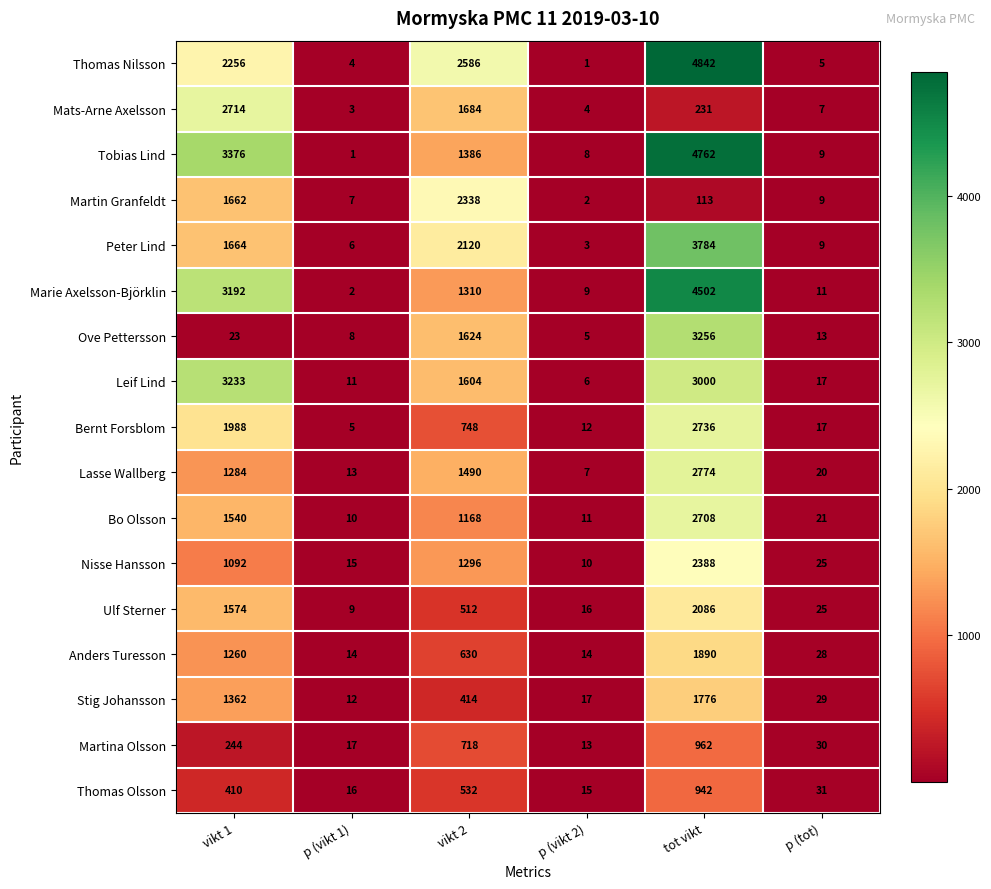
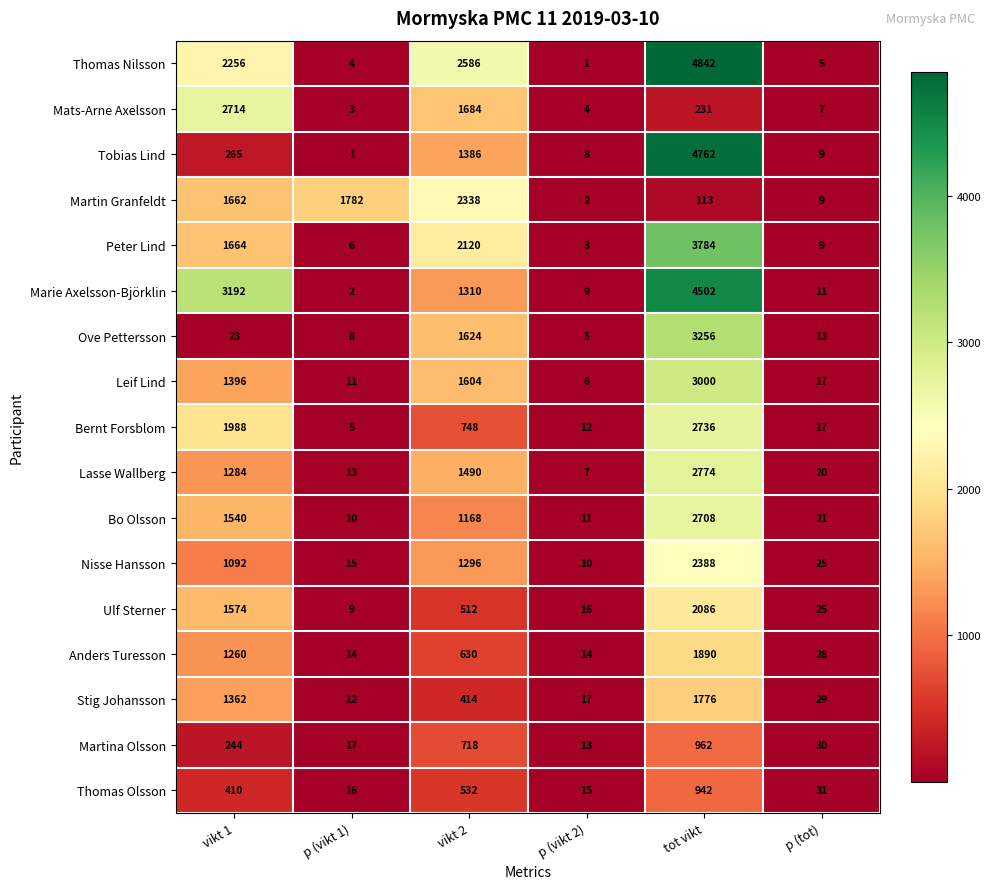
  {
    "Thomas Nilsson": {
      "vikt 1": 2256,
      "p (vikt 1)": 4,
      "vikt 2": 2586,
      "p (vikt 2)": 1,
      "tot vikt": 4842,
      "p (tot)": 5
    },
    "Mats-Arne Axelsson": {
      "vikt 1": 2714,
      "p (vikt 1)": 3,
      "vikt 2": 1684,
      "p (vikt 2)": 4,
      "tot vikt": 231,
      "p (tot)": 7
    },
    "Tobias Lind": {
-     "vikt 1": 3376,
+     "vikt 1": 265,
      "p (vikt 1)": 1,
      "vikt 2": 1386,
      "p (vikt 2)": 8,
      "tot vikt": 4762,
      "p (tot)": 9
    },
    "Martin Granfeldt": {
      "vikt 1": 1662,
-     "p (vikt 1)": 7,
+     "p (vikt 1)": 1782,
      "vikt 2": 2338,
      "p (vikt 2)": 2,
      "tot vikt": 113,
      "p (tot)": 9
    },
    "Peter Lind": {
      "vikt 1": 1664,
      "p (vikt 1)": 6,
      "vikt 2": 2120,
      "p (vikt 2)": 3,
      "tot vikt": 3784,
      "p (tot)": 9
    },
    "Marie Axelsson-Björklin": {
      "vikt 1": 3192,
      "p (vikt 1)": 2,
      "vikt 2": 1310,
      "p (vikt 2)": 9,
      "tot vikt": 4502,
      "p (tot)": 11
    },
    "Ove Pettersson": {
      "vikt 1": 23,
      "p (vikt 1)": 8,
      "vikt 2": 1624,
      "p (vikt 2)": 5,
      "tot vikt": 3256,
      "p (tot)": 13
    },
    "Leif Lind": {
-     "vikt 1": 3233,
+     "vikt 1": 1396,
      "p (vikt 1)": 11,
      "vikt 2": 1604,
      "p (vikt 2)": 6,
      "tot vikt": 3000,
      "p (tot)": 17
    },
    "Bernt Forsblom": {
      "vikt 1": 1988,
      "p (vikt 1)": 5,
      "vikt 2": 748,
      "p (vikt 2)": 12,
      "tot vikt": 2736,
      "p (tot)": 17
    },
    "Lasse Wallberg": {
      "vikt 1": 1284,
      "p (vikt 1)": 13,
      "vikt 2": 1490,
      "p (vikt 2)": 7,
      "tot vikt": 2774,
      "p (tot)": 20
    },
    "Bo Olsson": {
      "vikt 1": 1540,
      "p (vikt 1)": 10,
      "vikt 2": 1168,
      "p (vikt 2)": 11,
      "tot vikt": 2708,
      "p (tot)": 21
    },
    "Nisse Hansson": {
      "vikt 1": 1092,
      "p (vikt 1)": 15,
      "vikt 2": 1296,
      "p (vikt 2)": 10,
      "tot vikt": 2388,
      "p (tot)": 25
    },
    "Ulf Sterner": {
      "vikt 1": 1574,
      "p (vikt 1)": 9,
      "vikt 2": 512,
      "p (vikt 2)": 16,
      "tot vikt": 2086,
      "p (tot)": 25
    },
    "Anders Turesson": {
      "vikt 1": 1260,
      "p (vikt 1)": 14,
      "vikt 2": 630,
      "p (vikt 2)": 14,
      "tot vikt": 1890,
      "p (tot)": 28
    },
    "Stig Johansson": {
      "vikt 1": 1362,
      "p (vikt 1)": 12,
      "vikt 2": 414,
      "p (vikt 2)": 17,
      "tot vikt": 1776,
      "p (tot)": 29
    },
    "Martina Olsson": {
      "vikt 1": 244,
      "p (vikt 1)": 17,
      "vikt 2": 718,
      "p (vikt 2)": 13,
      "tot vikt": 962,
      "p (tot)": 30
    },
    "Thomas Olsson": {
      "vikt 1": 410,
      "p (vikt 1)": 16,
      "vikt 2": 532,
      "p (vikt 2)": 15,
      "tot vikt": 942,
      "p (tot)": 31
    }
  }
